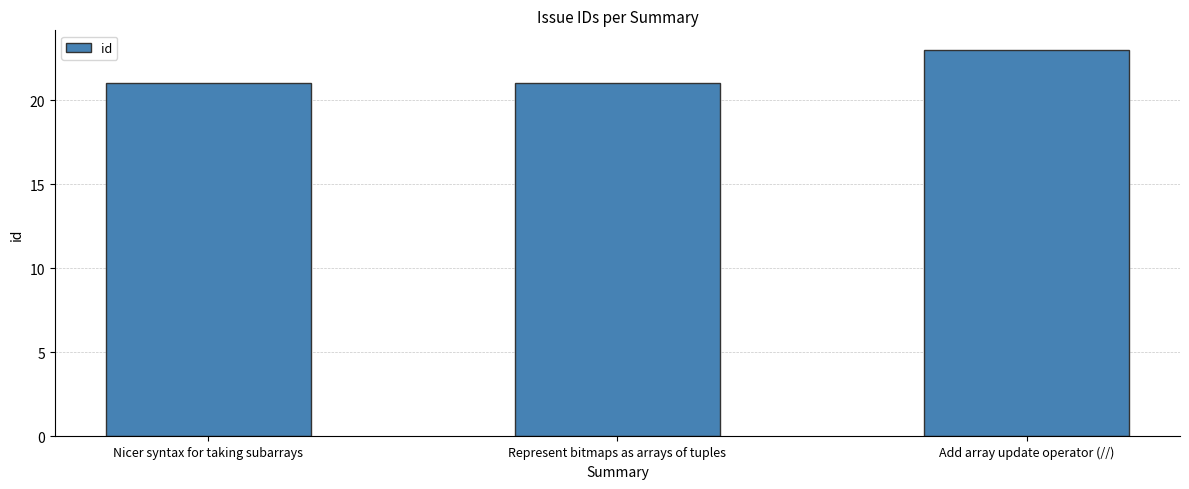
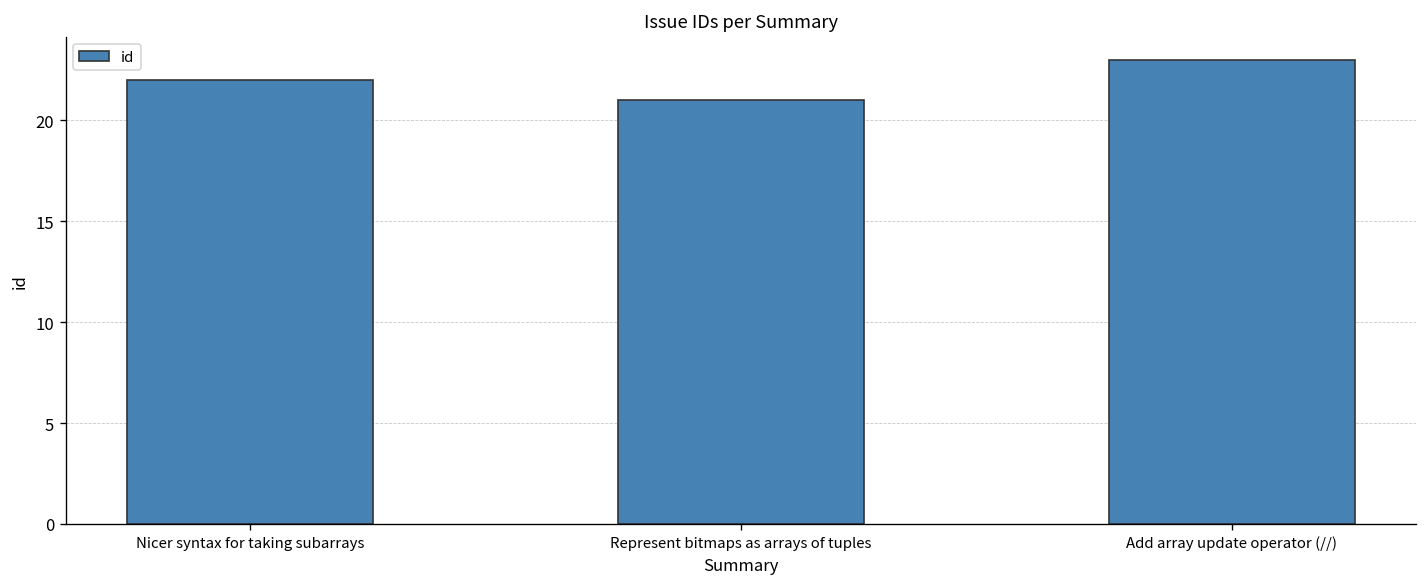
  {
-   "Nicer syntax for taking subarrays": 21,
+   "Nicer syntax for taking subarrays": 22,
    "Represent bitmaps as arrays of tuples": 21,
    "Add array update operator (//)": 23
  }
